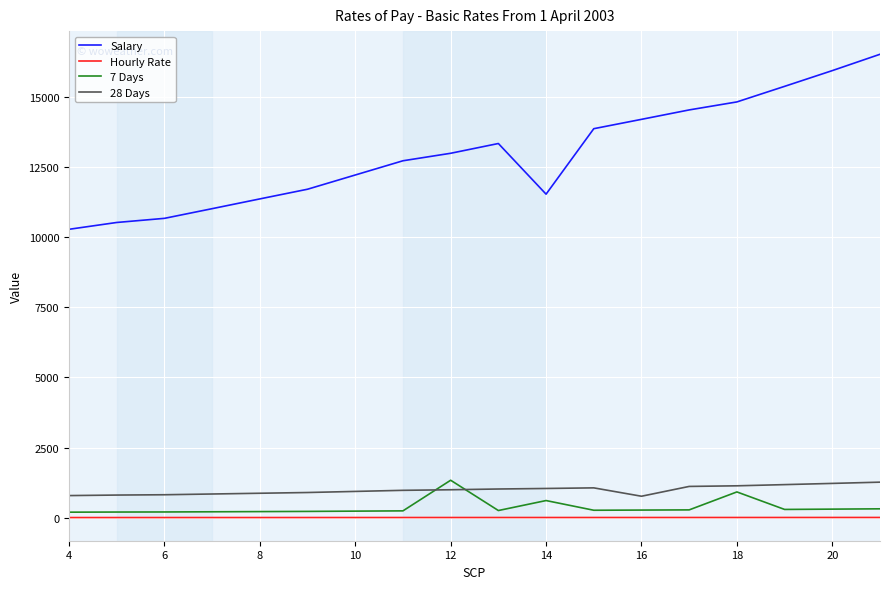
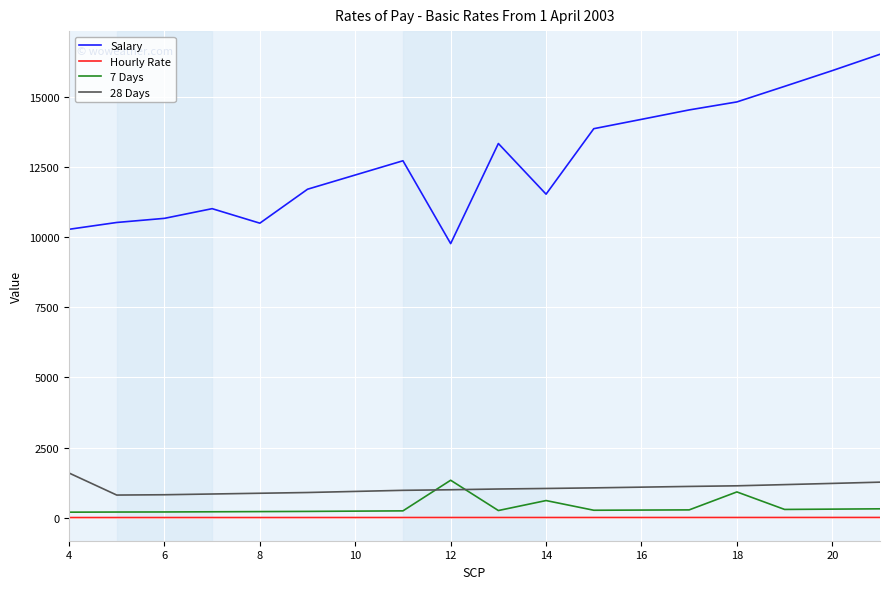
  {
    "Salary": {
      "4": 10300,
      "6": 10700,
-     "8": 11400,
-     "12": 13000,
+     "8": 10500,
+     "12": 9800,
      "14": 11500,
      "16": 14200,
      "18": 14800,
      "20": 15900
    },
    "Hourly Rate": {
      "4": 0,
      "6": 0,
      "8": 0,
      "12": 0,
      "14": 0,
      "16": 0,
      "18": 0,
      "20": 0
    },
    "7 Days": {
      "4": 200,
      "6": 200,
      "8": 200,
      "12": 1300,
      "14": 600,
      "16": 300,
      "18": 900,
      "20": 300
    },
    "28 Days": {
-     "4": 800,
+     "4": 1600,
      "6": 800,
      "8": 900,
      "12": 1000,
      "14": 1000,
-     "16": 800,
+     "16": 1100,
      "18": 1100,
      "20": 1200
    }
  }
